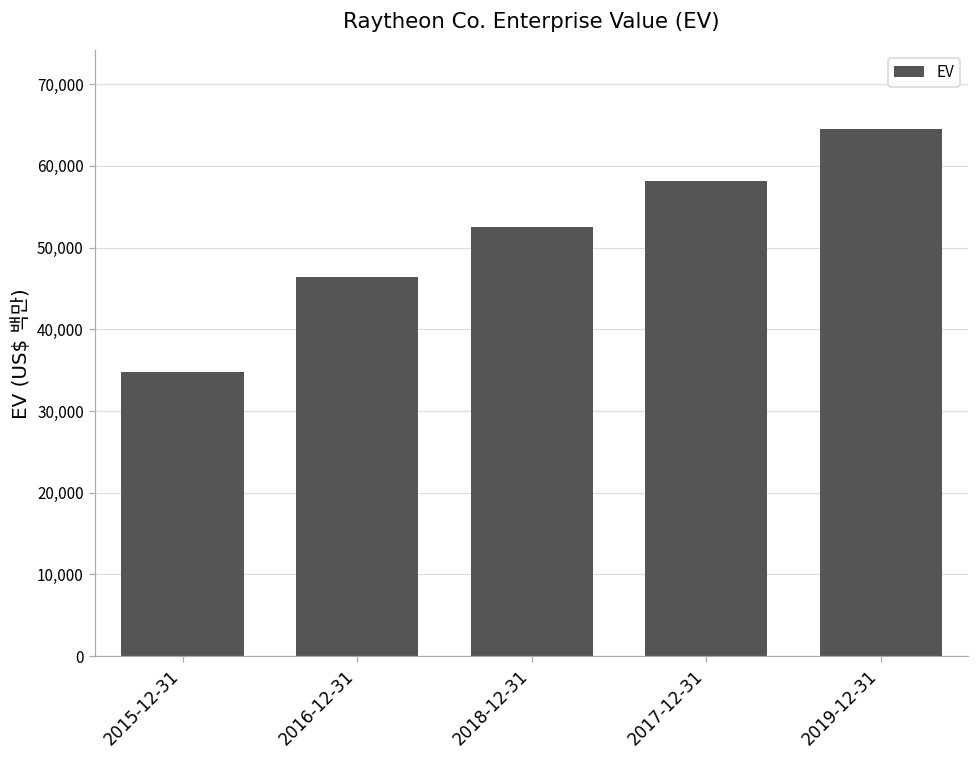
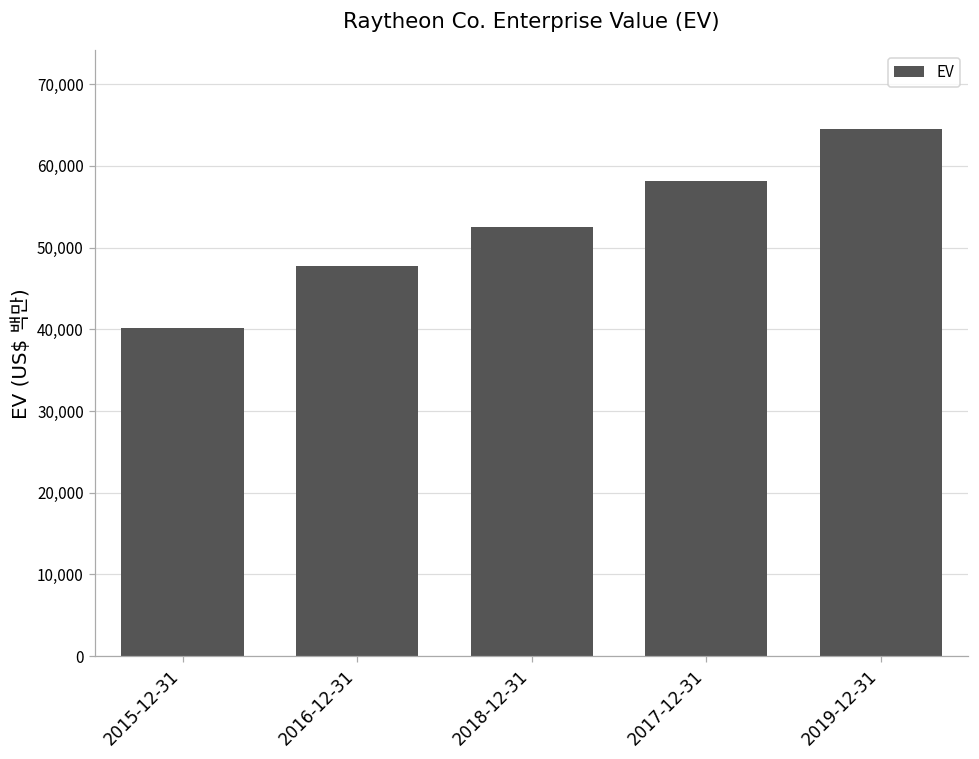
  {
-   "2015-12-31": "35,000",
-   "2016-12-31": "46,000",
+   "2015-12-31": "40,000",
+   "2016-12-31": "48,000",
    "2018-12-31": "53,000",
    "2017-12-31": "58,000",
    "2019-12-31": "64,000"
  }
